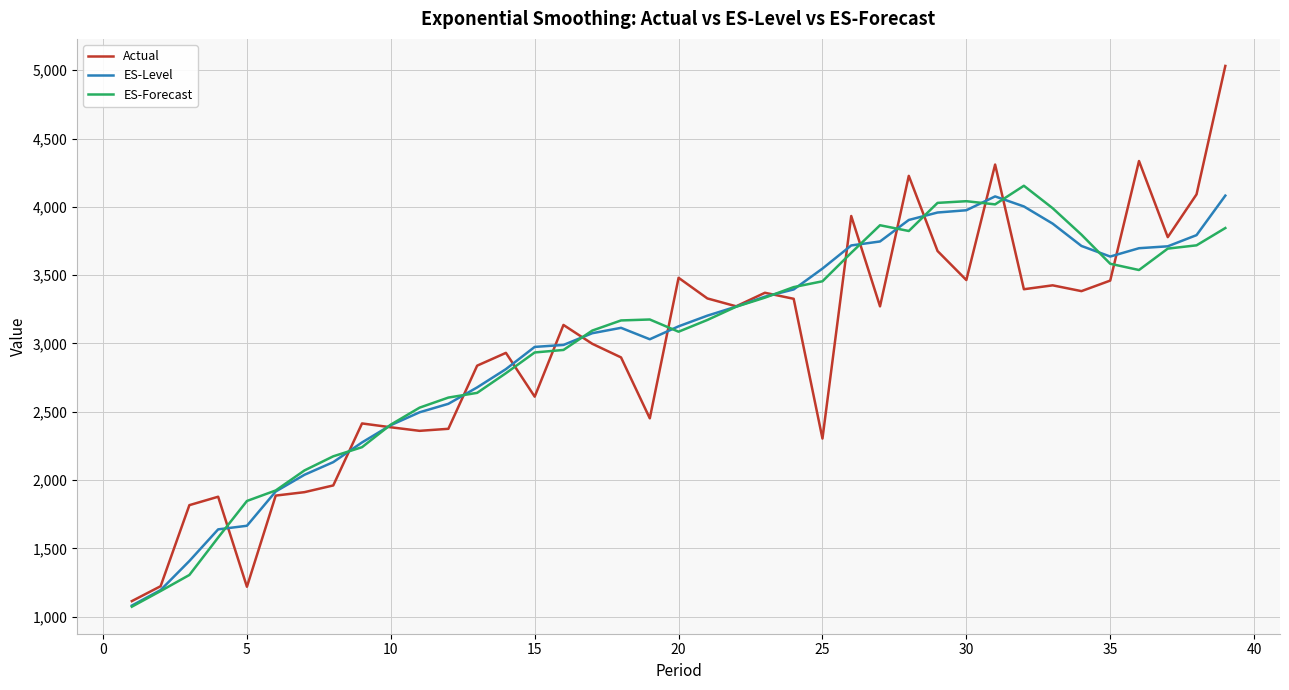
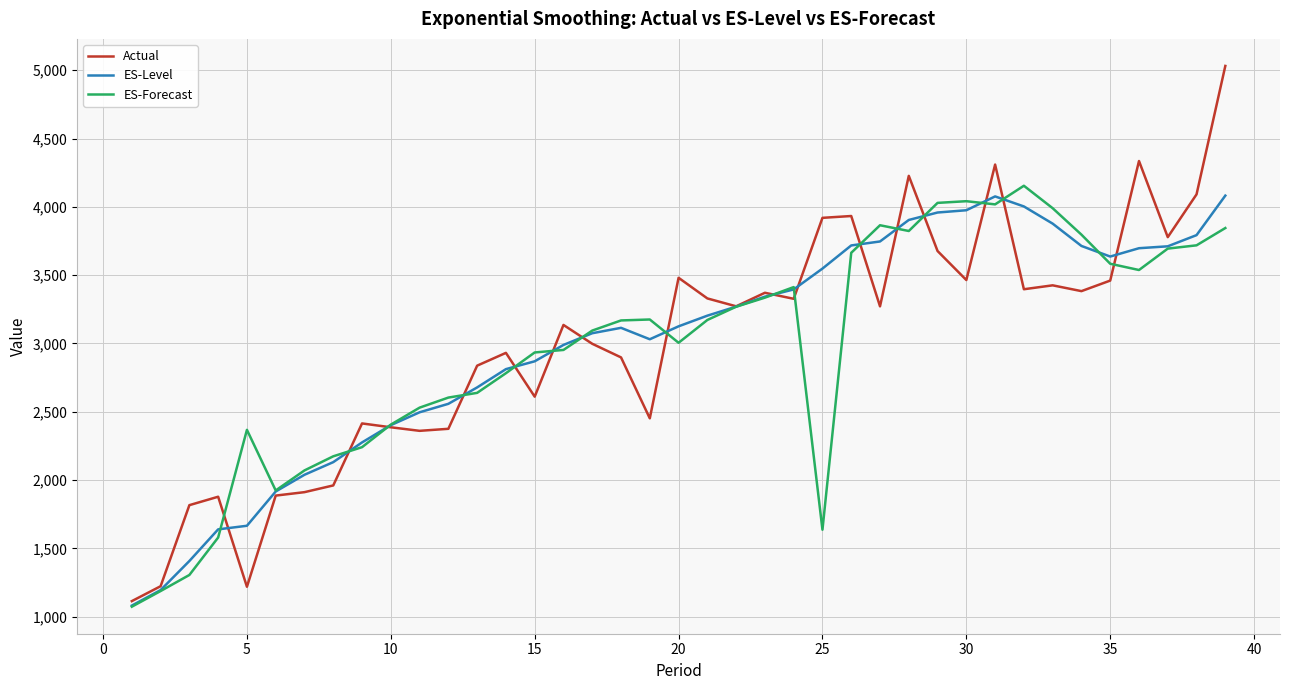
  {
    "Actual": {
      "5": "1,220",
      "15": "2,610",
      "20": "3,480",
-     "25": "2,300",
+     "25": "3,920",
      "30": "3,460",
      "35": "3,460"
    },
    "ES-Level": {
      "5": "1,660",
-     "15": "2,970",
+     "15": "2,870",
      "20": "3,130",
      "25": "3,550",
      "30": "3,970",
      "35": "3,640"
    },
    "ES-Forecast": {
-     "5": "1,850",
+     "5": "2,370",
      "15": "2,930",
-     "20": "3,090",
-     "25": "3,450",
+     "20": "3,000",
+     "25": "1,640",
      "30": "4,040",
      "35": "3,580"
    }
  }
